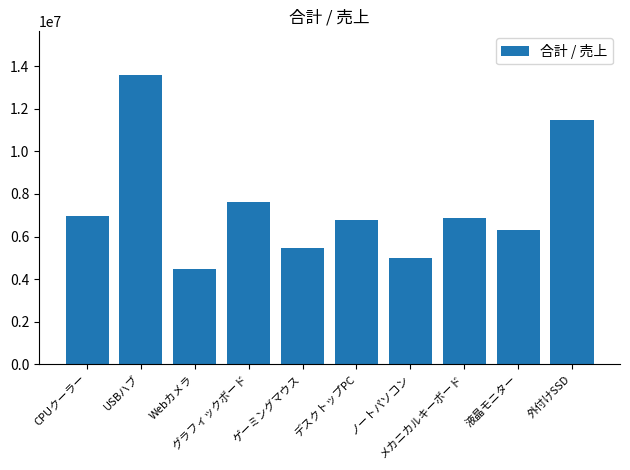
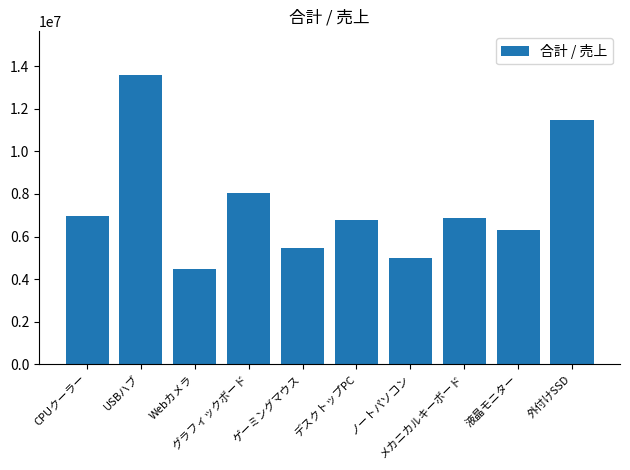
  {
    "CPUクーラー": 7000000,
    "USBハブ": 13600000,
    "Webカメラ": 4500000,
-   "グラフィックボード": 7600000,
+   "グラフィックボード": 8000000,
    "ゲーミングマウス": 5500000,
    "デスクトップPC": 6800000,
    "ノートパソコン": 5000000,
    "メカニカルキーボード": 6900000,
    "液晶モニター": 6300000,
    "外付けSSD": 11500000
  }
